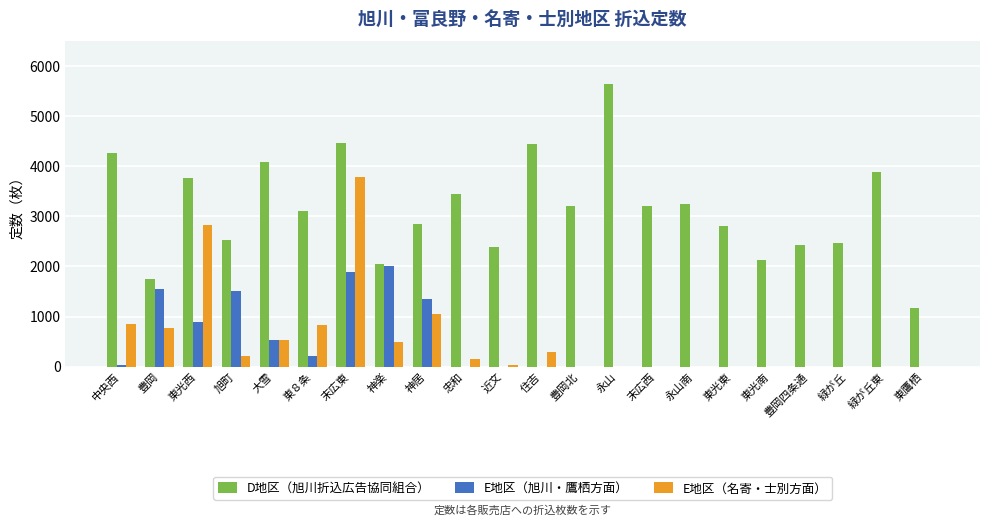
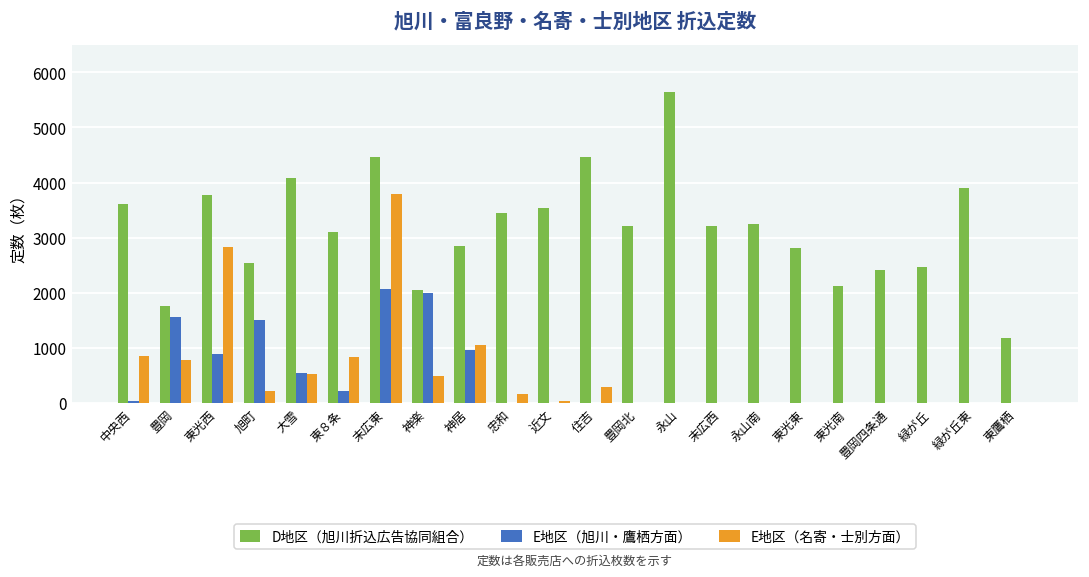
  {
    "D地区（旭川折込広告協同組合）": {
-     "中央西": 4300,
+     "中央西": 3600,
      "豊岡": 1800,
      "東光西": 3800,
      "旭町": 2500,
      "大雪": 4100,
      "東８条": 3100,
      "末広東": 4500,
      "神楽": 2100,
      "神居": 2900,
      "忠和": 3500,
-     "近文": 2400,
+     "近文": 3500,
      "住吉": 4500,
      "豊岡北": 3200,
      "永山": 5700,
      "末広西": 3200,
      "永山南": 3300,
      "東光東": 2800,
      "東光南": 2100,
      "豊岡四条通": 2400,
      "緑が丘": 2500,
      "緑が丘東": 3900,
      "東鷹栖": 1200
    },
    "E地区（旭川・鷹栖方面）": {
      "豊岡": 1600,
      "東光西": 900,
      "旭町": 1500,
      "大雪": 500,
      "東８条": 200,
-     "末広東": 1900,
+     "末広東": 2100,
      "神楽": 2000,
-     "神居": 1400,
+     "神居": 1000,
      "忠和": 0,
      "近文": 0,
      "住吉": 0,
      "豊岡北": 0,
      "永山": 0,
      "末広西": 0,
      "永山南": 0,
      "東光東": 0,
      "東光南": 0,
      "豊岡四条通": 0,
      "緑が丘": 0,
      "緑が丘東": 0,
      "東鷹栖": 0
    },
    "E地区（名寄・士別方面）": {
      "中央西": 900,
      "豊岡": 800,
      "東光西": 2800,
      "旭町": 200,
      "大雪": 500,
      "東８条": 800,
      "末広東": 3800,
      "神楽": 500,
      "神居": 1100,
      "忠和": 200,
      "住吉": 300,
      "豊岡北": 0,
      "永山": 0,
      "末広西": 0,
      "永山南": 0,
      "東光東": 0,
      "東光南": 0,
      "豊岡四条通": 0,
      "緑が丘": 0,
      "緑が丘東": 0,
      "東鷹栖": 0
    }
  }
